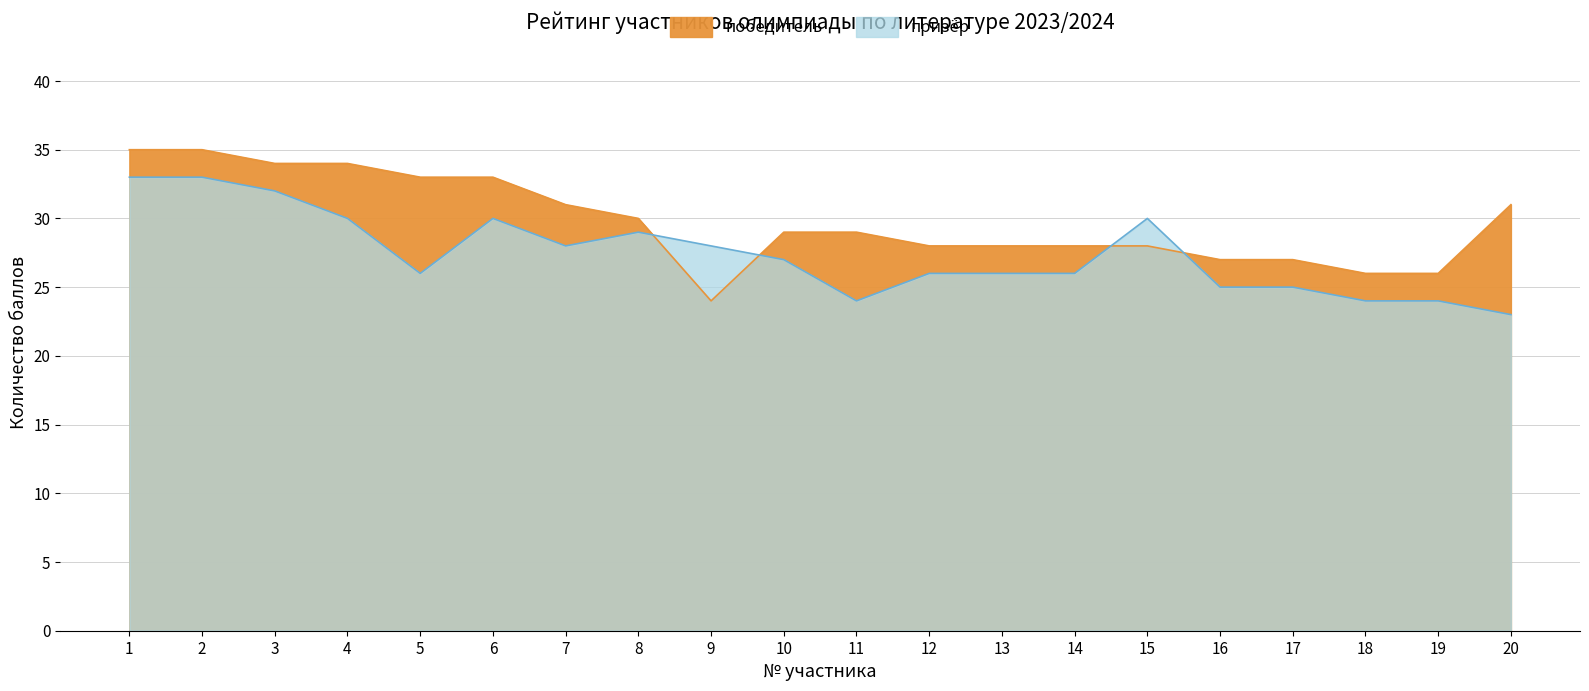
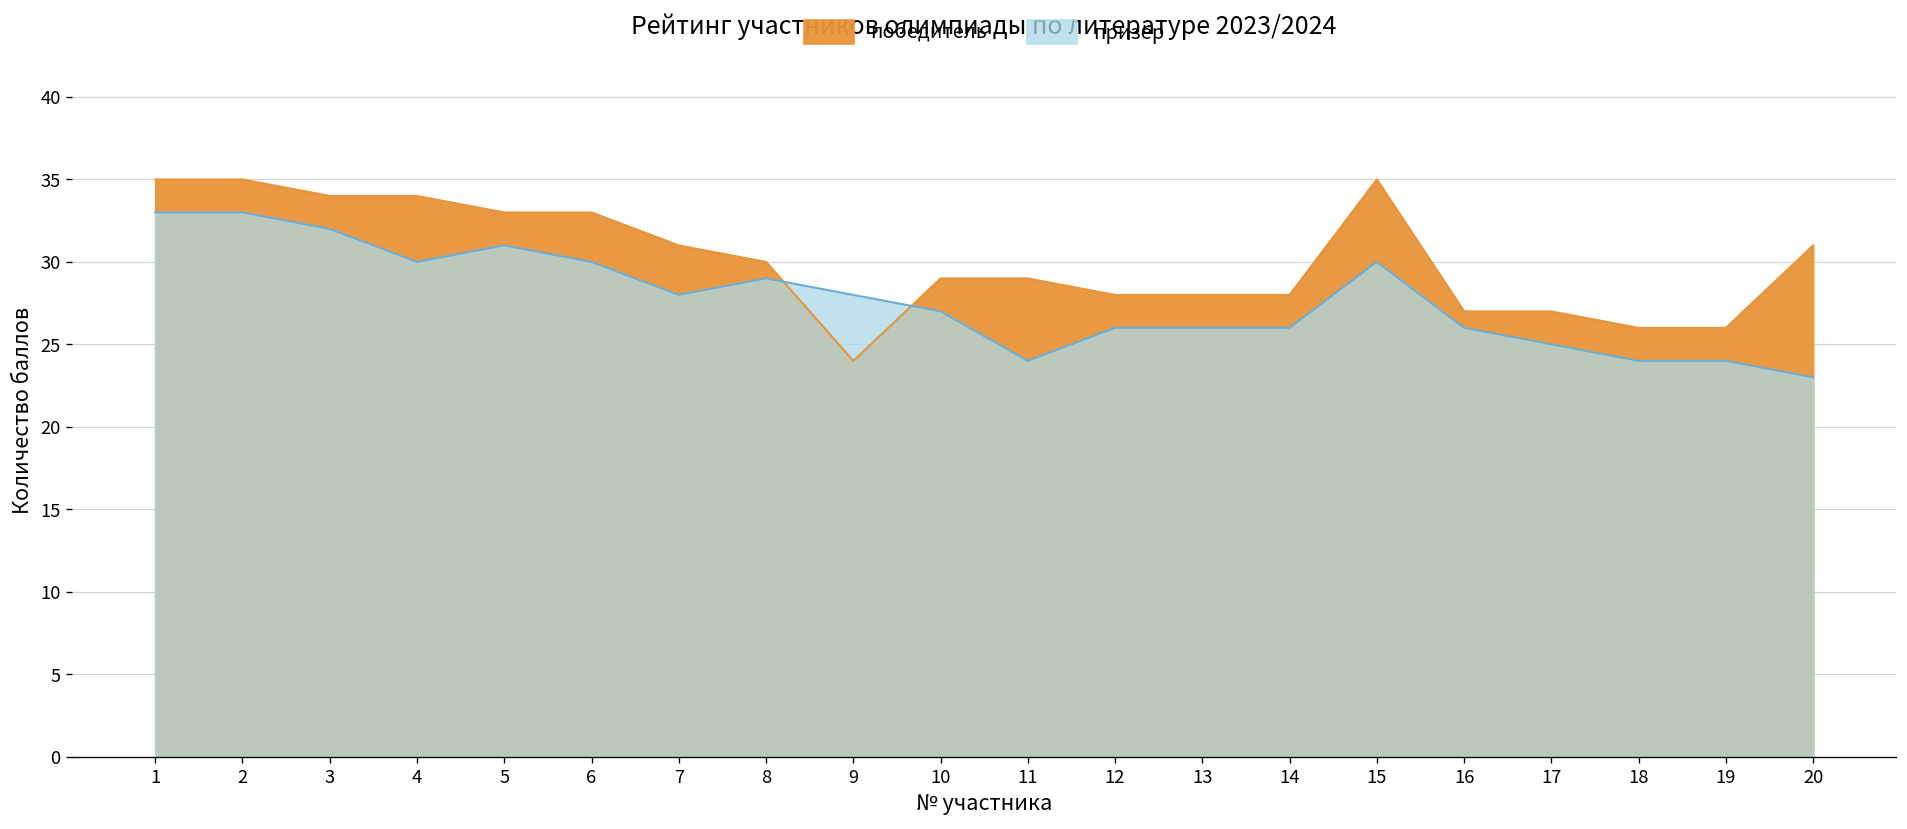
  {
    "победитель": {
      "1": 35,
      "2": 35,
      "3": 34,
      "4": 34,
      "5": 33,
      "6": 33,
      "7": 31,
      "8": 30,
      "9": 24,
      "10": 29,
      "11": 29,
      "12": 28,
      "13": 28,
      "14": 28,
-     "15": 28,
+     "15": 35,
      "16": 27,
      "17": 27,
      "18": 26,
      "19": 26,
      "20": 31
    },
    "призёр": {
      "1": 33,
      "2": 33,
      "3": 32,
      "4": 30,
-     "5": 26,
+     "5": 31,
      "6": 30,
      "7": 28,
      "8": 29,
      "9": 28,
      "10": 27,
      "11": 24,
      "12": 26,
      "13": 26,
      "14": 26,
      "15": 30,
-     "16": 25,
+     "16": 26,
      "17": 25,
      "18": 24,
      "19": 24,
      "20": 23
    }
  }
